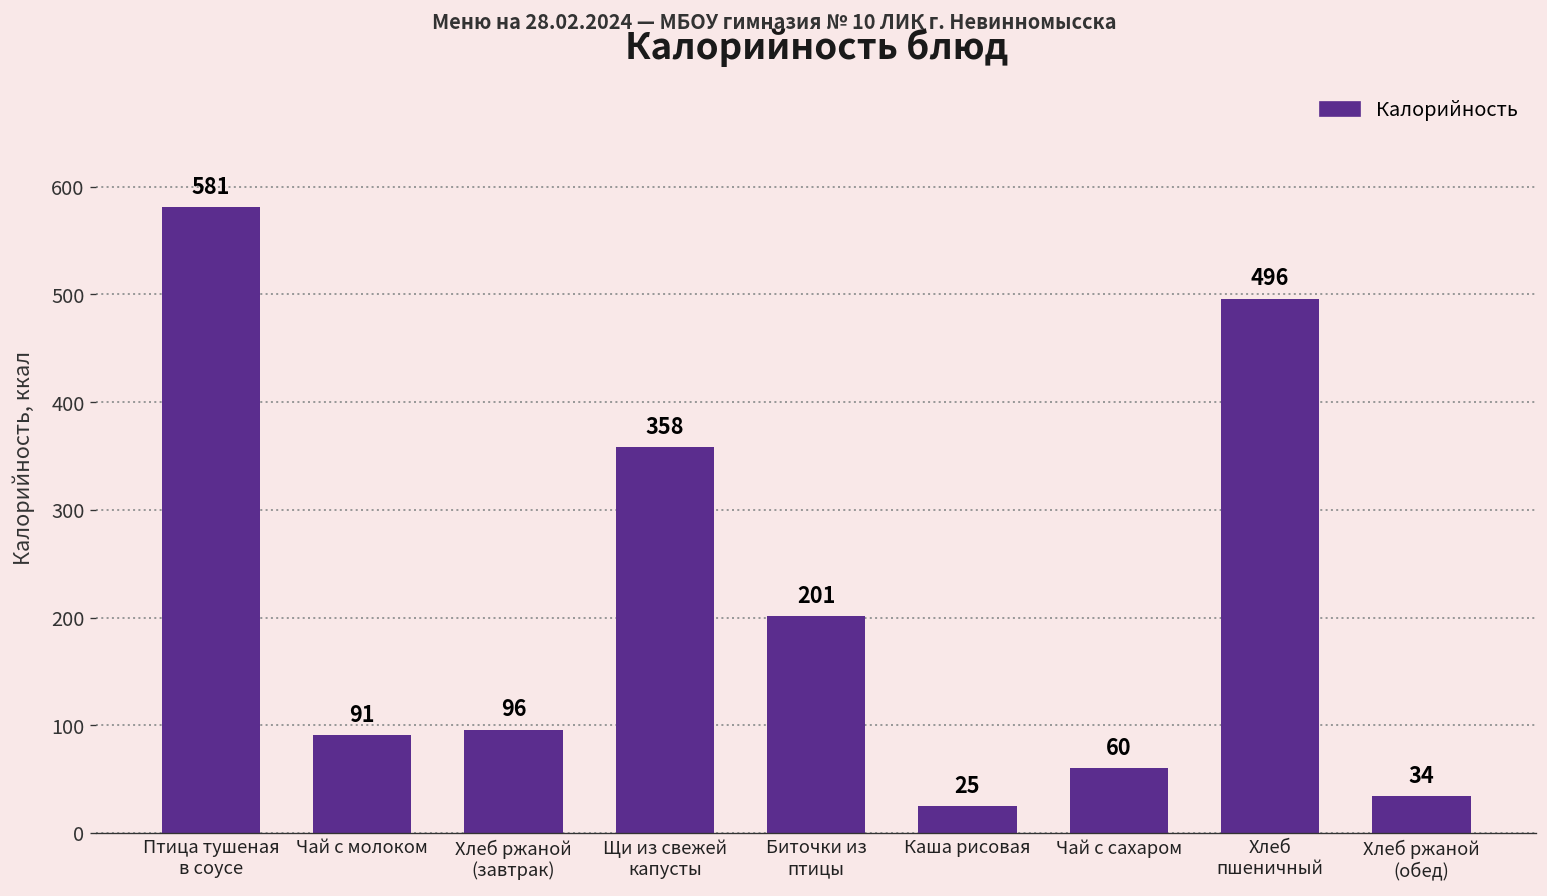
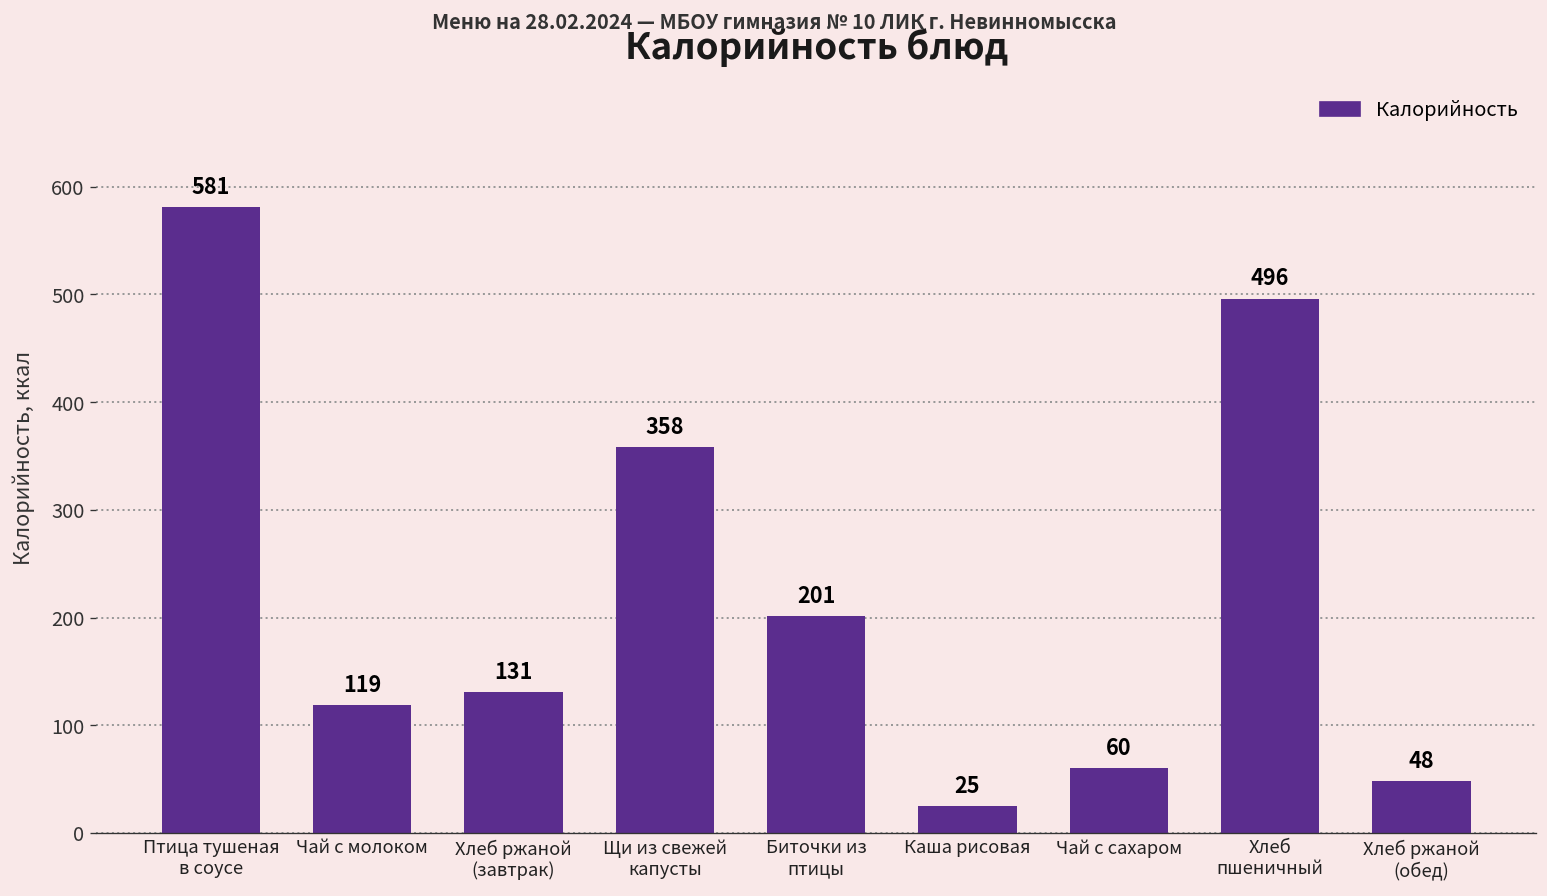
  {
    "Птица тушеная в соусе": 581,
-   "Чай с молоком": 91,
-   "Хлеб ржаной (завтрак)": 96,
+   "Чай с молоком": 119,
+   "Хлеб ржаной (завтрак)": 131,
    "Щи из свежей капусты": 358,
    "Биточки из птицы": 201,
    "Каша рисовая": 25,
    "Чай с сахаром": 60,
    "Хлеб пшеничный": 496,
-   "Хлеб ржаной (обед)": 34
+   "Хлеб ржаной (обед)": 48
  }
